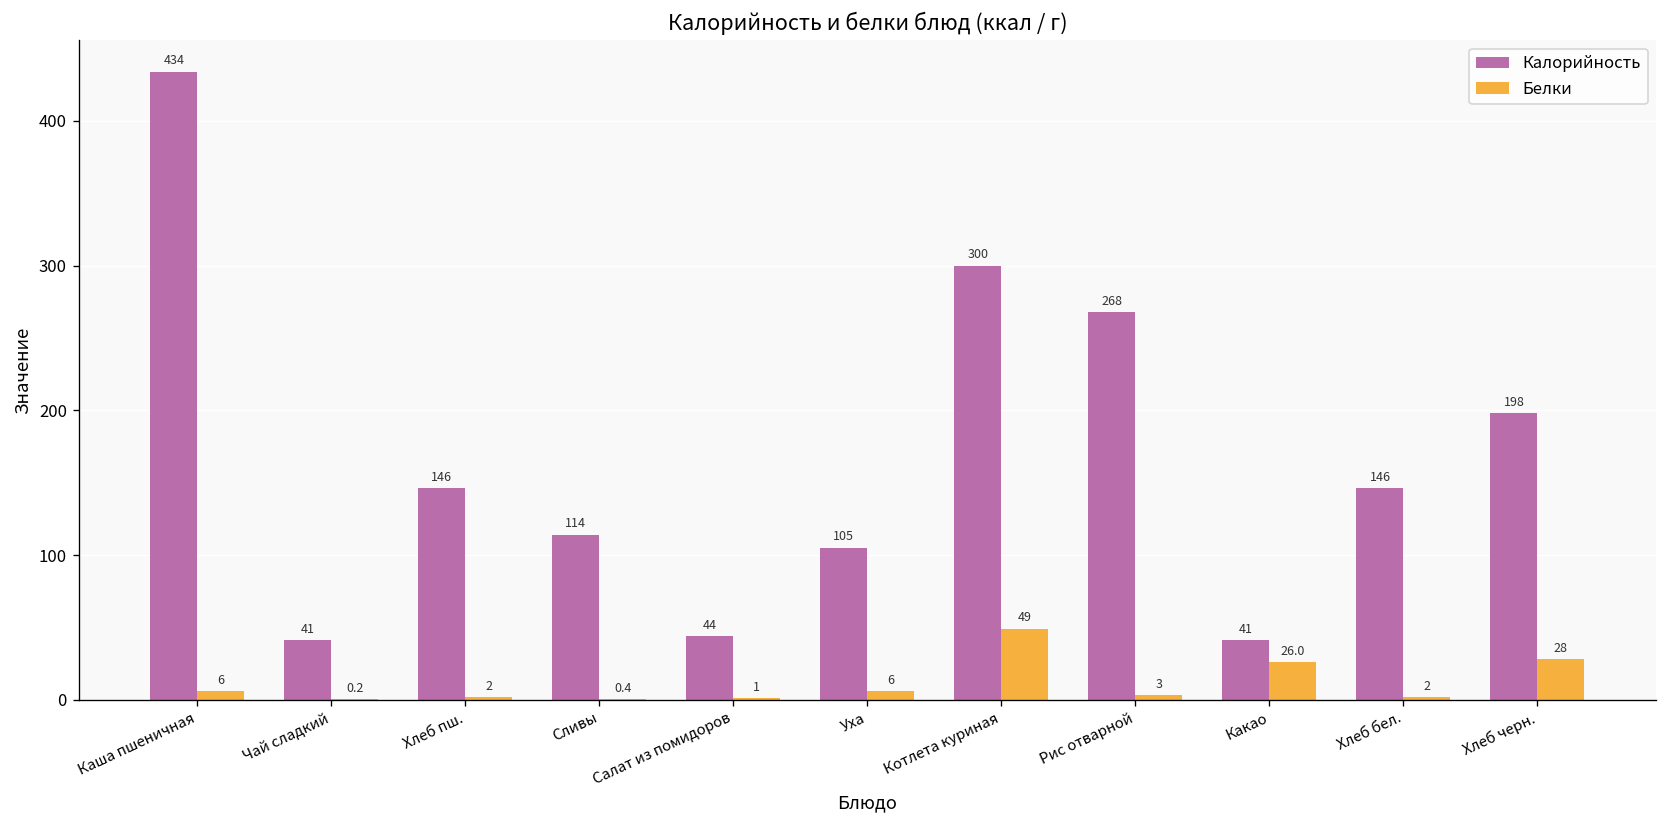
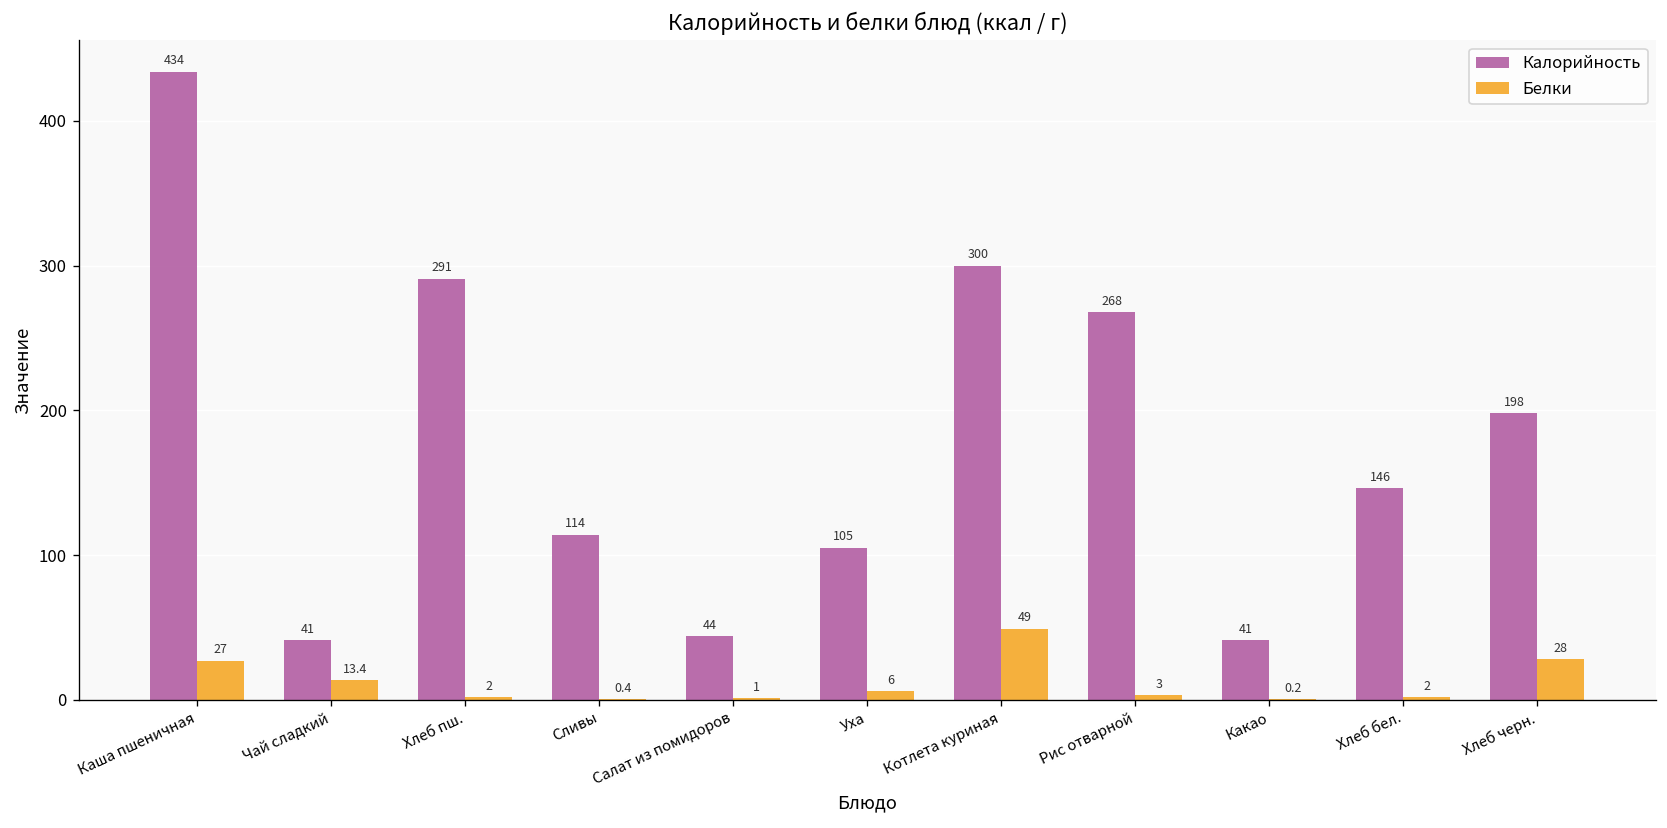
  {
    "Калорийность": {
      "Каша пшеничная": 434,
      "Чай сладкий": 41,
-     "Хлеб пш.": 146,
+     "Хлеб пш.": 291,
      "Сливы": 114,
      "Салат из помидоров": 44,
      "Уха": 105,
      "Котлета куриная": 300,
      "Рис отварной": 268,
      "Какао": 41,
      "Хлеб бел.": 146,
      "Хлеб черн.": 198
    },
    "Белки": {
-     "Каша пшеничная": 6,
-     "Чай сладкий": 0.2,
+     "Каша пшеничная": 27,
+     "Чай сладкий": 13.4,
      "Хлеб пш.": 2,
      "Сливы": 0.4,
      "Салат из помидоров": 1,
      "Уха": 6,
      "Котлета куриная": 49,
      "Рис отварной": 3,
-     "Какао": 26.0,
+     "Какао": 0.2,
      "Хлеб бел.": 2,
      "Хлеб черн.": 28
    }
  }
